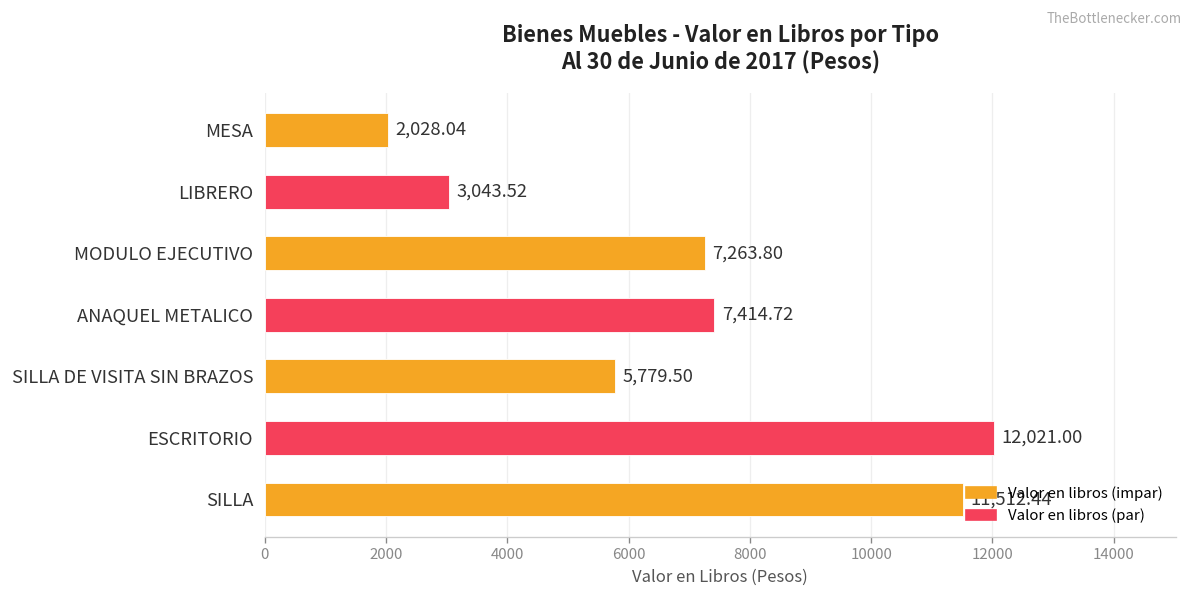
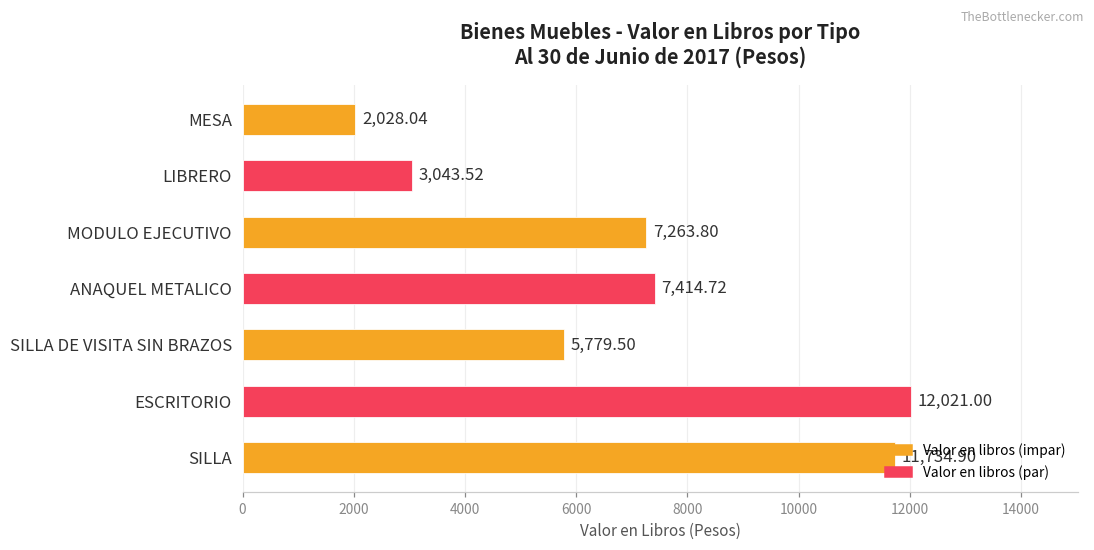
  {
    "MESA": "2,028.04",
    "LIBRERO": "3,043.52",
    "MODULO EJECUTIVO": "7,263.80",
    "ANAQUEL METALICO": "7,414.72",
    "SILLA DE VISITA SIN BRAZOS": "5,779.50",
    "ESCRITORIO": "12,021.00",
-   "SILLA": "11,512.44"
+   "SILLA": "11,734.90"
  }
